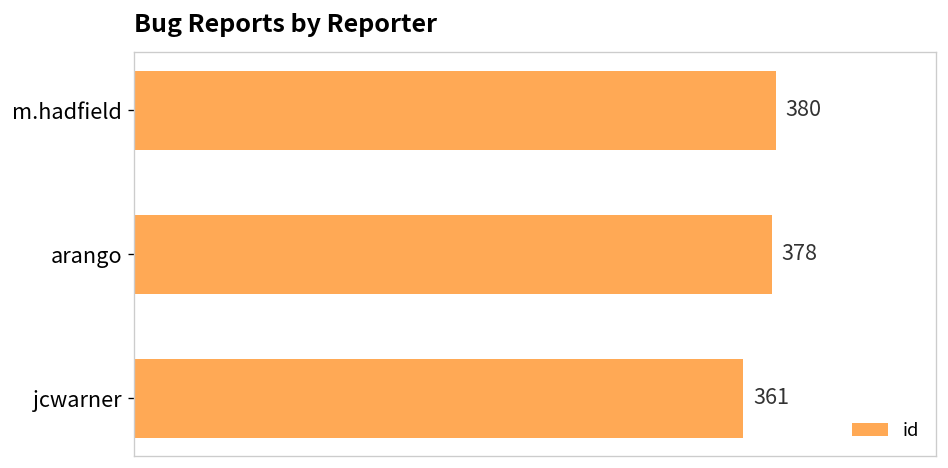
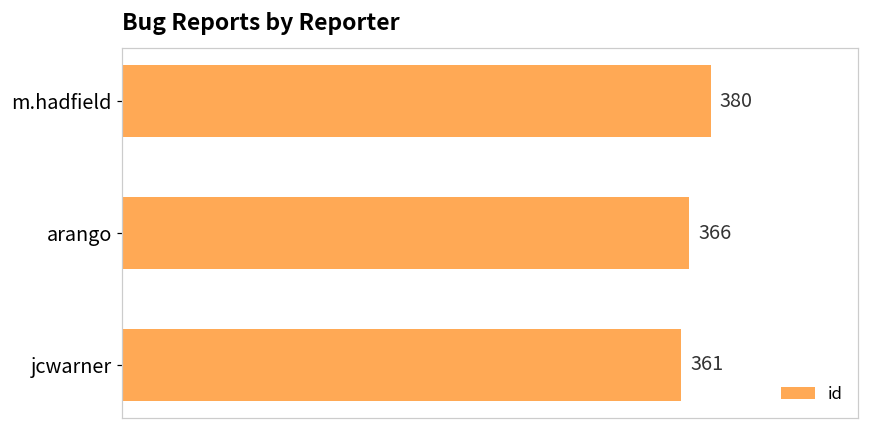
  {
    "m.hadfield": 380,
-   "arango": 378,
+   "arango": 366,
    "jcwarner": 361
  }
